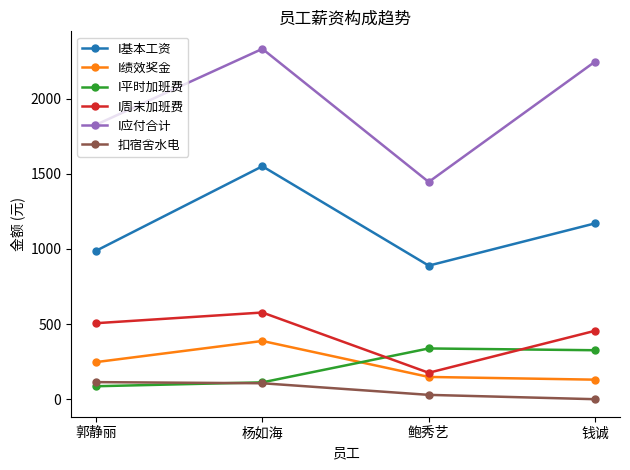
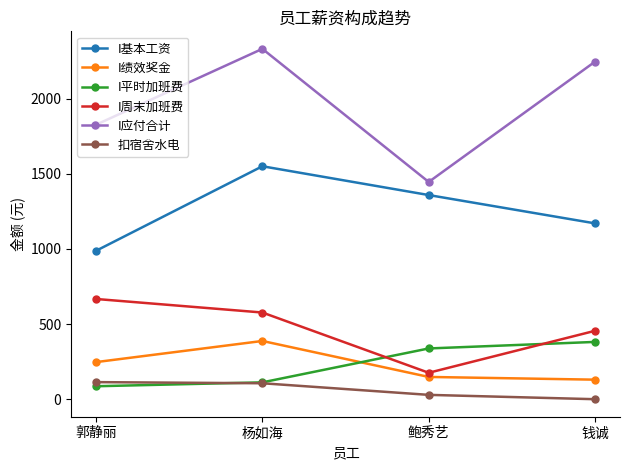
  {
    "I基本工资": {
      "郭静丽": 990,
      "杨如海": 1550,
-     "鲍秀艺": 890,
+     "鲍秀艺": 1360,
      "钱诚": 1170
    },
    "I绩效奖金": {
      "郭静丽": 250,
      "杨如海": 390,
      "鲍秀艺": 150,
      "钱诚": 130
    },
    "I平时加班费": {
      "郭静丽": 90,
      "鲍秀艺": 340,
-     "钱诚": 330
+     "钱诚": 380
    },
    "I周末加班费": {
-     "郭静丽": 510,
+     "郭静丽": 670,
      "杨如海": 580,
      "鲍秀艺": 180,
      "钱诚": 460
    },
    "I应付合计": {
      "杨如海": 2330,
      "鲍秀艺": 1450,
      "钱诚": 2250
    },
    "扣宿舍水电": {
      "郭静丽": 110,
      "鲍秀艺": 30,
      "钱诚": 0
    }
  }
